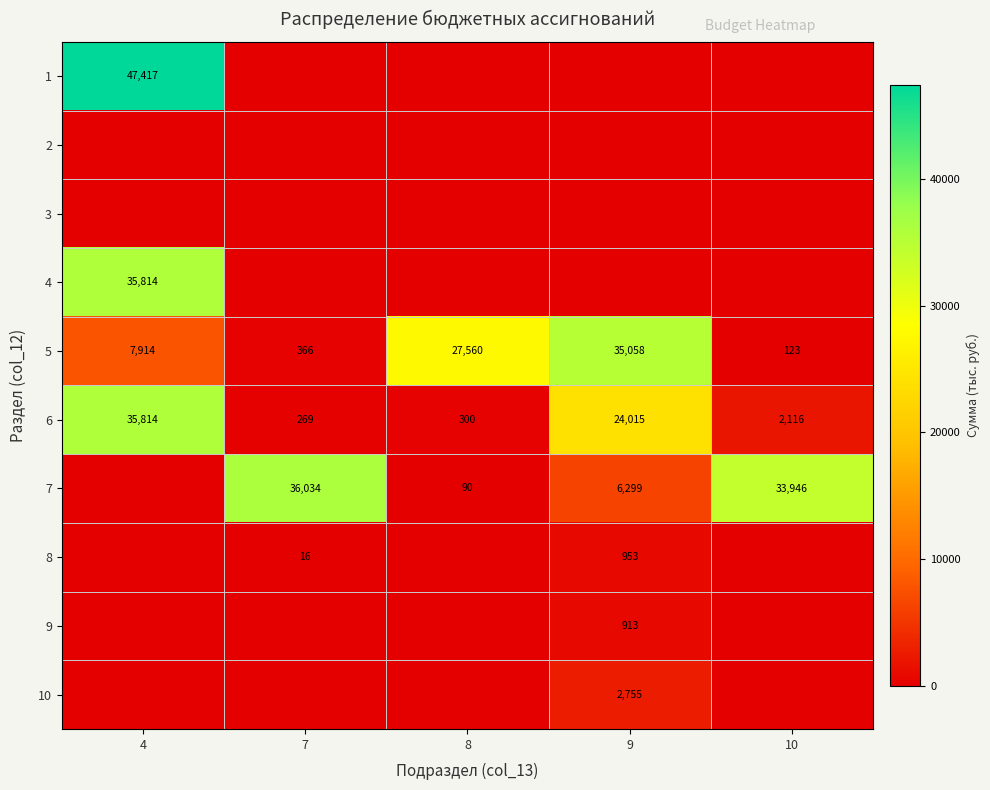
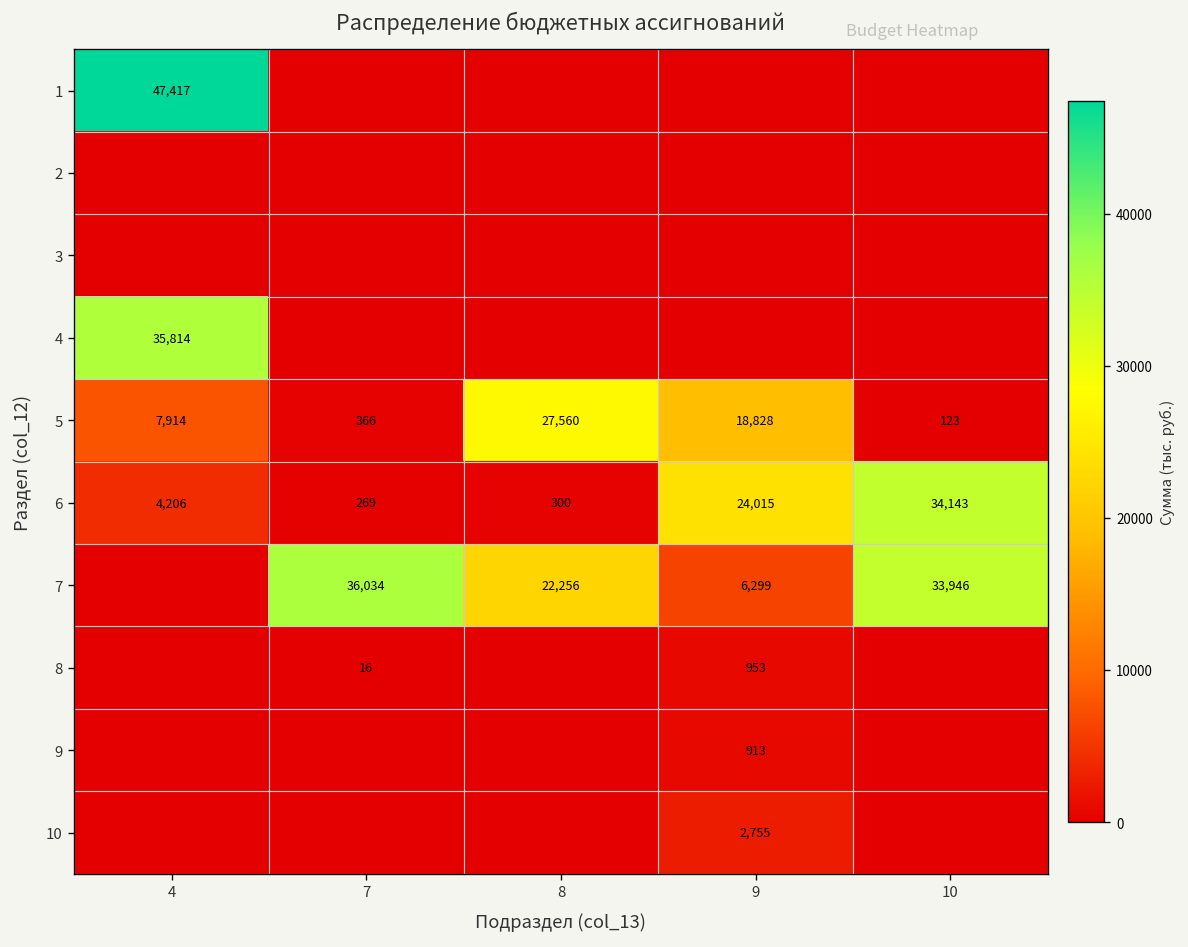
  {
    "1": {
      "4": "47,417"
    },
    "4": {
      "4": "35,814"
    },
    "5": {
      "4": "7,914",
      "7": "366",
      "8": "27,560",
-     "9": "35,058",
+     "9": "18,828",
      "10": "123"
    },
    "6": {
-     "4": "35,814",
+     "4": "4,206",
      "7": "269",
      "8": "300",
      "9": "24,015",
-     "10": "2,116"
+     "10": "34,143"
    },
    "7": {
      "7": "36,034",
-     "8": "90",
+     "8": "22,256",
      "9": "6,299",
      "10": "33,946"
    },
    "8": {
      "7": "16",
      "9": "953"
    },
    "9": {
      "9": "913"
    },
    "10": {
      "9": "2,755"
    }
  }
